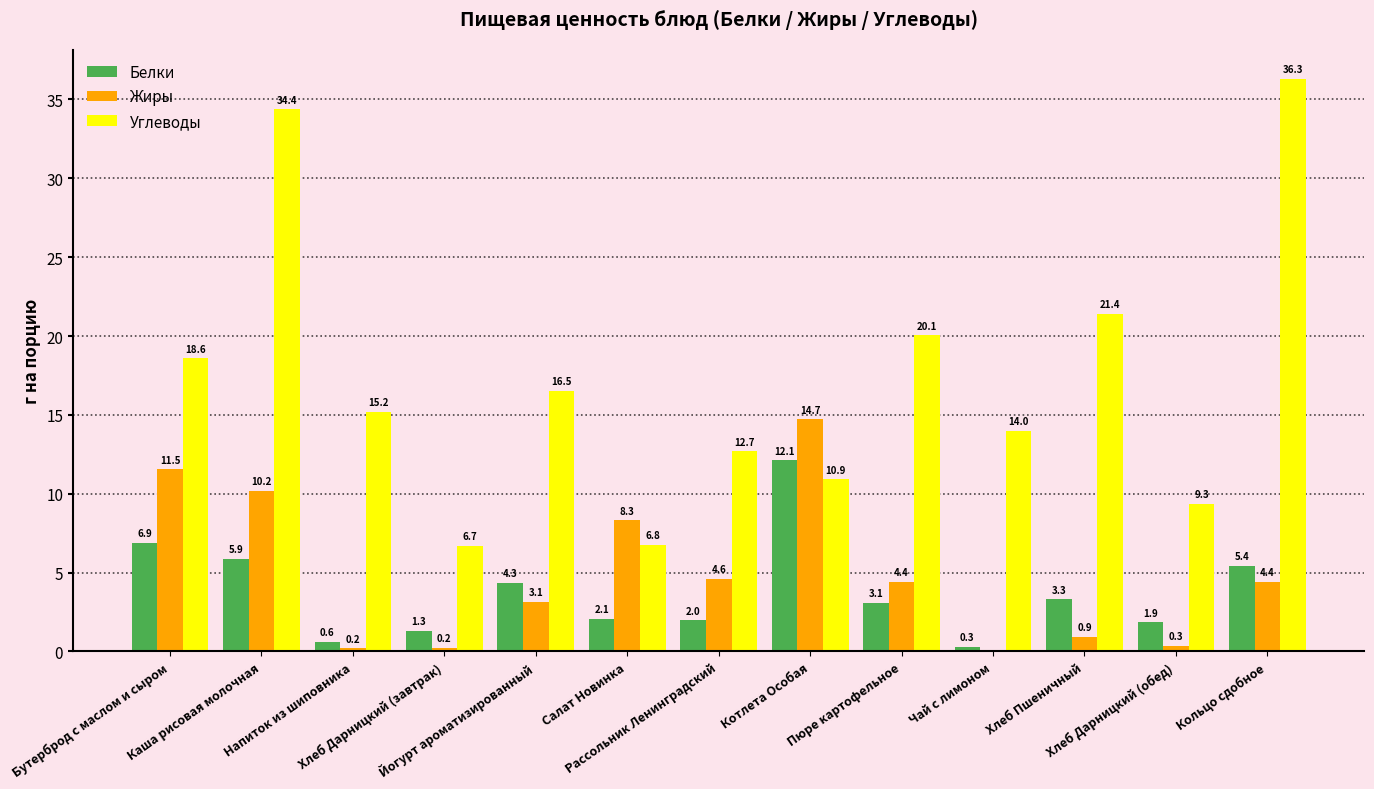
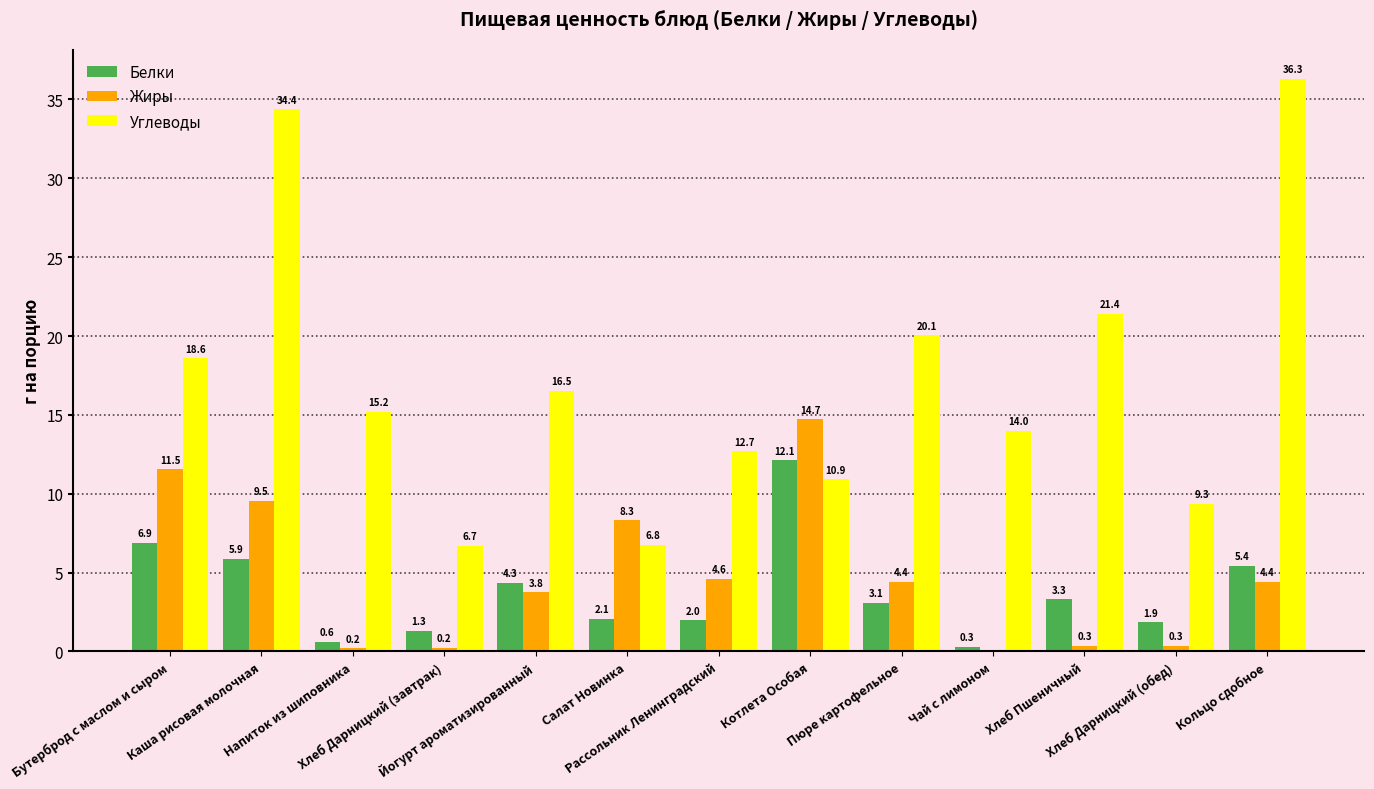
  {
    "Белки": {
      "Бутерброд с маслом и сыром": 6.9,
      "Каша рисовая молочная": 5.9,
      "Напиток из шиповника": 0.6,
      "Хлеб Дарницкий (завтрак)": 1.3,
      "Йогурт ароматизированный": 4.3,
      "Салат Новинка": 2.1,
      "Рассольник Ленинградский": 2.0,
      "Котлета Особая": 12.1,
      "Пюре картофельное": 3.1,
      "Чай с лимоном": 0.3,
      "Хлеб Пшеничный": 3.3,
      "Хлеб Дарницкий (обед)": 1.9,
      "Кольцо сдобное": 5.4
    },
    "Жиры": {
      "Бутерброд с маслом и сыром": 11.5,
-     "Каша рисовая молочная": 10.2,
+     "Каша рисовая молочная": 9.5,
      "Напиток из шиповника": 0.2,
      "Хлеб Дарницкий (завтрак)": 0.2,
-     "Йогурт ароматизированный": 3.1,
+     "Йогурт ароматизированный": 3.8,
      "Салат Новинка": 8.3,
      "Рассольник Ленинградский": 4.6,
      "Котлета Особая": 14.7,
      "Пюре картофельное": 4.4,
-     "Хлеб Пшеничный": 0.9,
+     "Хлеб Пшеничный": 0.3,
      "Хлеб Дарницкий (обед)": 0.3,
      "Кольцо сдобное": 4.4
    },
    "Углеводы": {
      "Бутерброд с маслом и сыром": 18.6,
      "Каша рисовая молочная": 34.4,
      "Напиток из шиповника": 15.2,
      "Хлеб Дарницкий (завтрак)": 6.7,
      "Йогурт ароматизированный": 16.5,
      "Салат Новинка": 6.8,
      "Рассольник Ленинградский": 12.7,
      "Котлета Особая": 10.9,
      "Пюре картофельное": 20.1,
      "Чай с лимоном": 14.0,
      "Хлеб Пшеничный": 21.4,
      "Хлеб Дарницкий (обед)": 9.3,
      "Кольцо сдобное": 36.3
    }
  }
